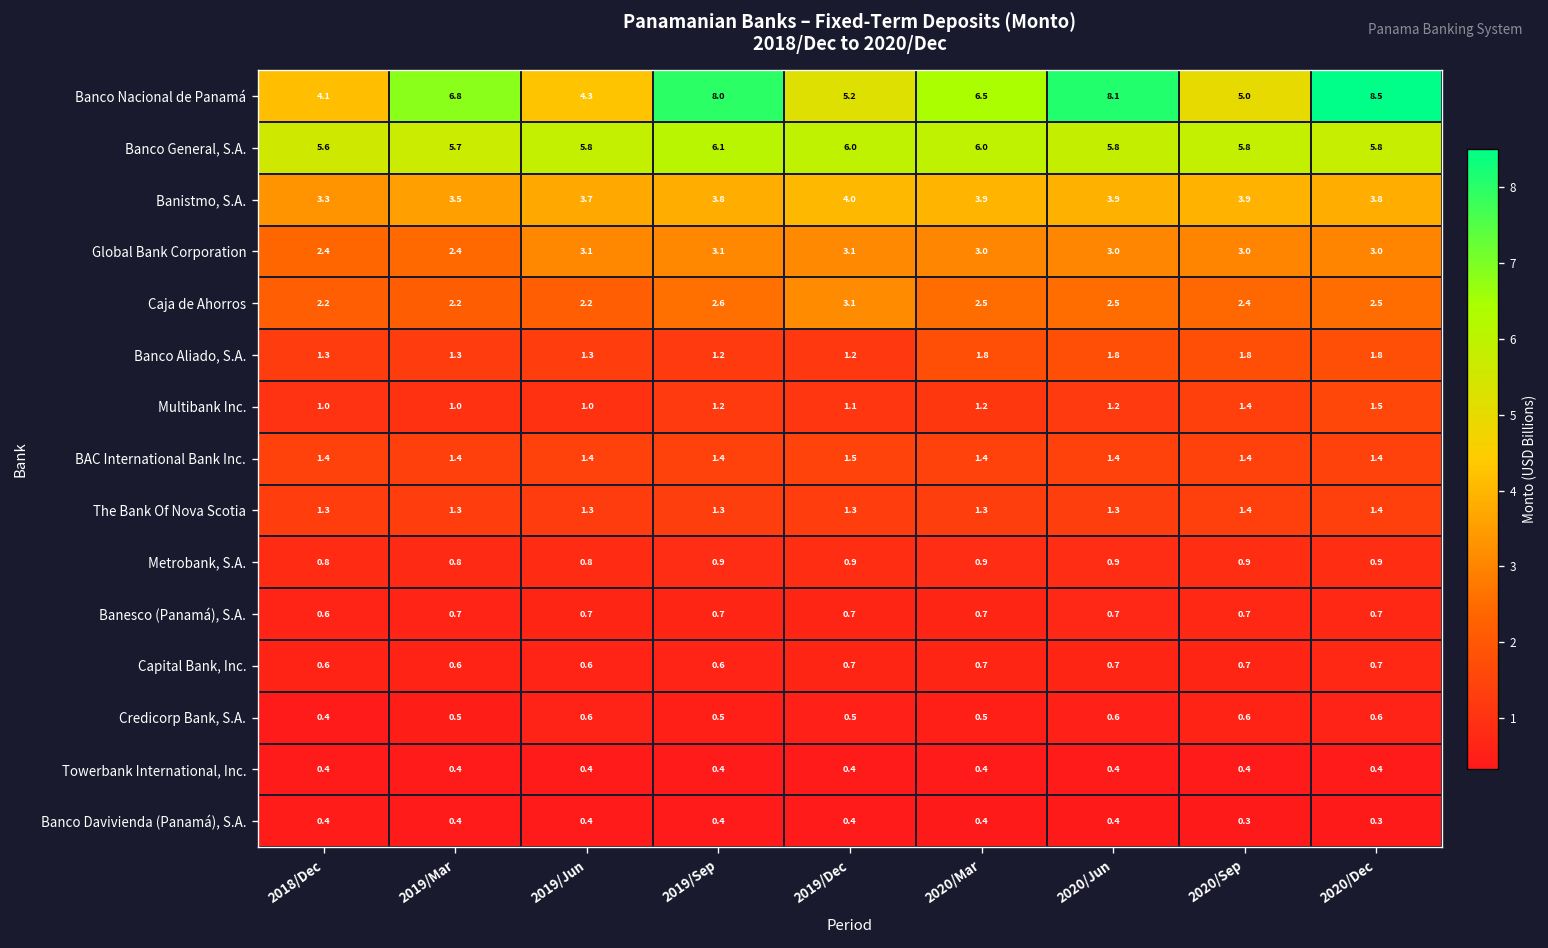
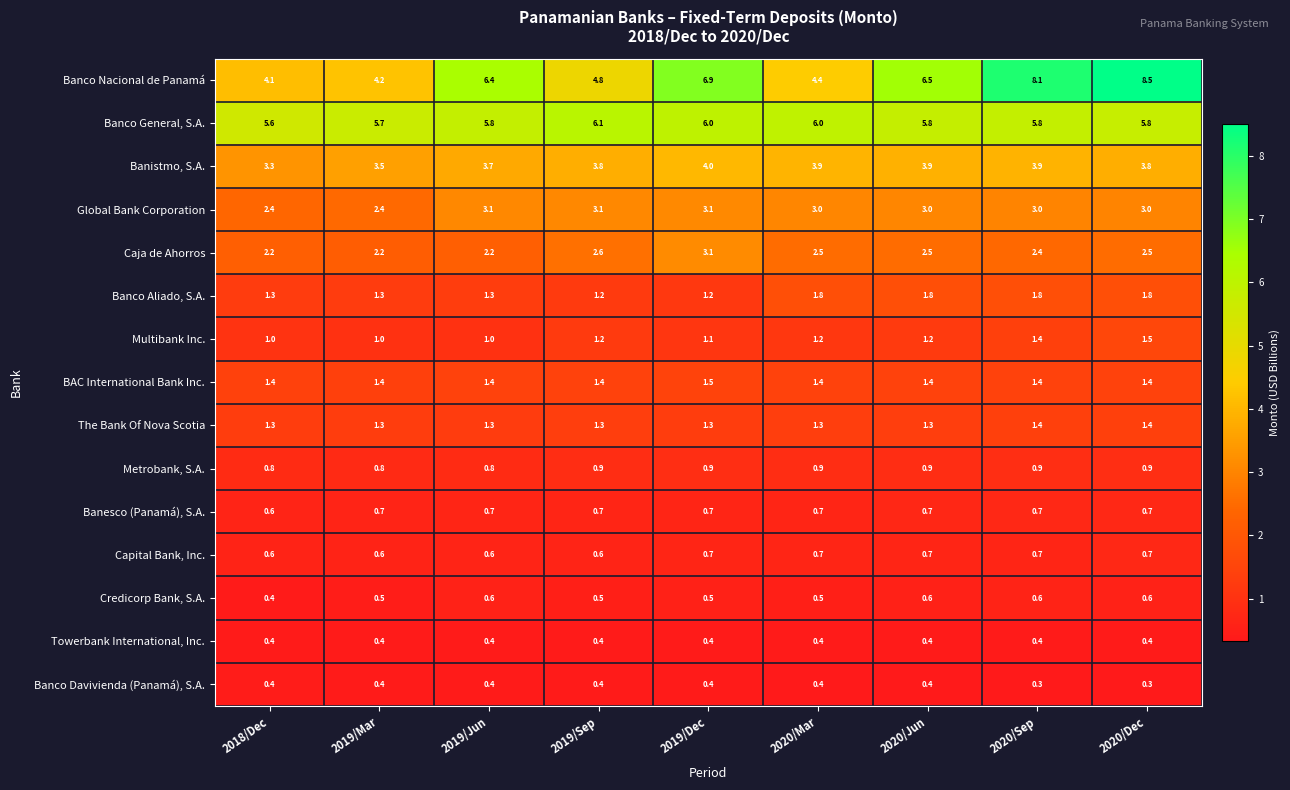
  {
    "Banco Nacional de Panamá": {
      "2018/Dec": 4.1,
-     "2019/Mar": 6.8,
-     "2019/Jun": 4.3,
-     "2019/Sep": 8.0,
-     "2019/Dec": 5.2,
-     "2020/Mar": 6.5,
-     "2020/Jun": 8.1,
-     "2020/Sep": 5.0,
+     "2019/Mar": 4.2,
+     "2019/Jun": 6.4,
+     "2019/Sep": 4.8,
+     "2019/Dec": 6.9,
+     "2020/Mar": 4.4,
+     "2020/Jun": 6.5,
+     "2020/Sep": 8.1,
      "2020/Dec": 8.5
    },
    "Banco General, S.A.": {
      "2018/Dec": 5.6,
      "2019/Mar": 5.7,
      "2019/Jun": 5.8,
      "2019/Sep": 6.1,
      "2019/Dec": 6.0,
      "2020/Mar": 6.0,
      "2020/Jun": 5.8,
      "2020/Sep": 5.8,
      "2020/Dec": 5.8
    },
    "Banistmo, S.A.": {
      "2018/Dec": 3.3,
      "2019/Mar": 3.5,
      "2019/Jun": 3.7,
      "2019/Sep": 3.8,
      "2019/Dec": 4.0,
      "2020/Mar": 3.9,
      "2020/Jun": 3.9,
      "2020/Sep": 3.9,
      "2020/Dec": 3.8
    },
    "Global Bank Corporation": {
      "2018/Dec": 2.4,
      "2019/Mar": 2.4,
      "2019/Jun": 3.1,
      "2019/Sep": 3.1,
      "2019/Dec": 3.1,
      "2020/Mar": 3.0,
      "2020/Jun": 3.0,
      "2020/Sep": 3.0,
      "2020/Dec": 3.0
    },
    "Caja de Ahorros": {
      "2018/Dec": 2.2,
      "2019/Mar": 2.2,
      "2019/Jun": 2.2,
      "2019/Sep": 2.6,
      "2019/Dec": 3.1,
      "2020/Mar": 2.5,
      "2020/Jun": 2.5,
      "2020/Sep": 2.4,
      "2020/Dec": 2.5
    },
    "Banco Aliado, S.A.": {
      "2018/Dec": 1.3,
      "2019/Mar": 1.3,
      "2019/Jun": 1.3,
      "2019/Sep": 1.2,
      "2019/Dec": 1.2,
      "2020/Mar": 1.8,
      "2020/Jun": 1.8,
      "2020/Sep": 1.8,
      "2020/Dec": 1.8
    },
    "Multibank Inc.": {
      "2018/Dec": 1.0,
      "2019/Mar": 1.0,
      "2019/Jun": 1.0,
      "2019/Sep": 1.2,
      "2019/Dec": 1.1,
      "2020/Mar": 1.2,
      "2020/Jun": 1.2,
      "2020/Sep": 1.4,
      "2020/Dec": 1.5
    },
    "BAC International Bank Inc.": {
      "2018/Dec": 1.4,
      "2019/Mar": 1.4,
      "2019/Jun": 1.4,
      "2019/Sep": 1.4,
      "2019/Dec": 1.5,
      "2020/Mar": 1.4,
      "2020/Jun": 1.4,
      "2020/Sep": 1.4,
      "2020/Dec": 1.4
    },
    "The Bank Of Nova Scotia": {
      "2018/Dec": 1.3,
      "2019/Mar": 1.3,
      "2019/Jun": 1.3,
      "2019/Sep": 1.3,
      "2019/Dec": 1.3,
      "2020/Mar": 1.3,
      "2020/Jun": 1.3,
      "2020/Sep": 1.4,
      "2020/Dec": 1.4
    },
    "Metrobank, S.A.": {
      "2018/Dec": 0.8,
      "2019/Mar": 0.8,
      "2019/Jun": 0.8,
      "2019/Sep": 0.9,
      "2019/Dec": 0.9,
      "2020/Mar": 0.9,
      "2020/Jun": 0.9,
      "2020/Sep": 0.9,
      "2020/Dec": 0.9
    },
    "Banesco (Panamá), S.A.": {
      "2018/Dec": 0.6,
      "2019/Mar": 0.7,
      "2019/Jun": 0.7,
      "2019/Sep": 0.7,
      "2019/Dec": 0.7,
      "2020/Mar": 0.7,
      "2020/Jun": 0.7,
      "2020/Sep": 0.7,
      "2020/Dec": 0.7
    },
    "Capital Bank, Inc.": {
      "2018/Dec": 0.6,
      "2019/Mar": 0.6,
      "2019/Jun": 0.6,
      "2019/Sep": 0.6,
      "2019/Dec": 0.7,
      "2020/Mar": 0.7,
      "2020/Jun": 0.7,
      "2020/Sep": 0.7,
      "2020/Dec": 0.7
    },
    "Credicorp Bank, S.A.": {
      "2018/Dec": 0.4,
      "2019/Mar": 0.5,
      "2019/Jun": 0.6,
      "2019/Sep": 0.5,
      "2019/Dec": 0.5,
      "2020/Mar": 0.5,
      "2020/Jun": 0.6,
      "2020/Sep": 0.6,
      "2020/Dec": 0.6
    },
    "Towerbank International, Inc.": {
      "2018/Dec": 0.4,
      "2019/Mar": 0.4,
      "2019/Jun": 0.4,
      "2019/Sep": 0.4,
      "2019/Dec": 0.4,
      "2020/Mar": 0.4,
      "2020/Jun": 0.4,
      "2020/Sep": 0.4,
      "2020/Dec": 0.4
    },
    "Banco Davivienda (Panamá), S.A.": {
      "2018/Dec": 0.4,
      "2019/Mar": 0.4,
      "2019/Jun": 0.4,
      "2019/Sep": 0.4,
      "2019/Dec": 0.4,
      "2020/Mar": 0.4,
      "2020/Jun": 0.4,
      "2020/Sep": 0.3,
      "2020/Dec": 0.3
    }
  }
